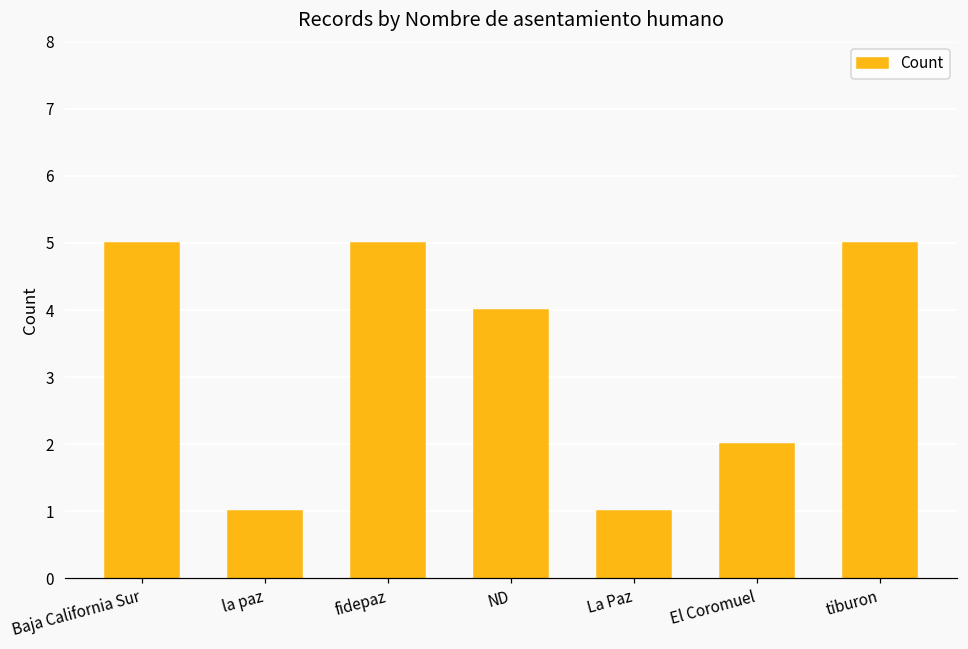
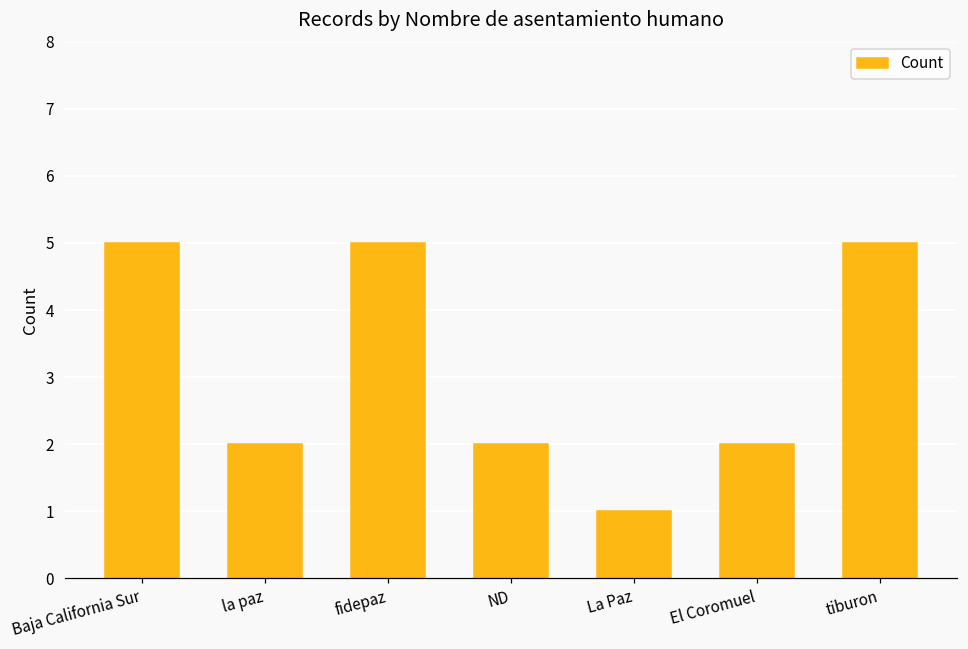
  {
    "Baja California Sur": 5,
-   "la paz": 1,
+   "la paz": 2,
    "fidepaz": 5,
-   "ND": 4,
+   "ND": 2,
    "La Paz": 1,
    "El Coromuel": 2,
    "tiburon": 5
  }
